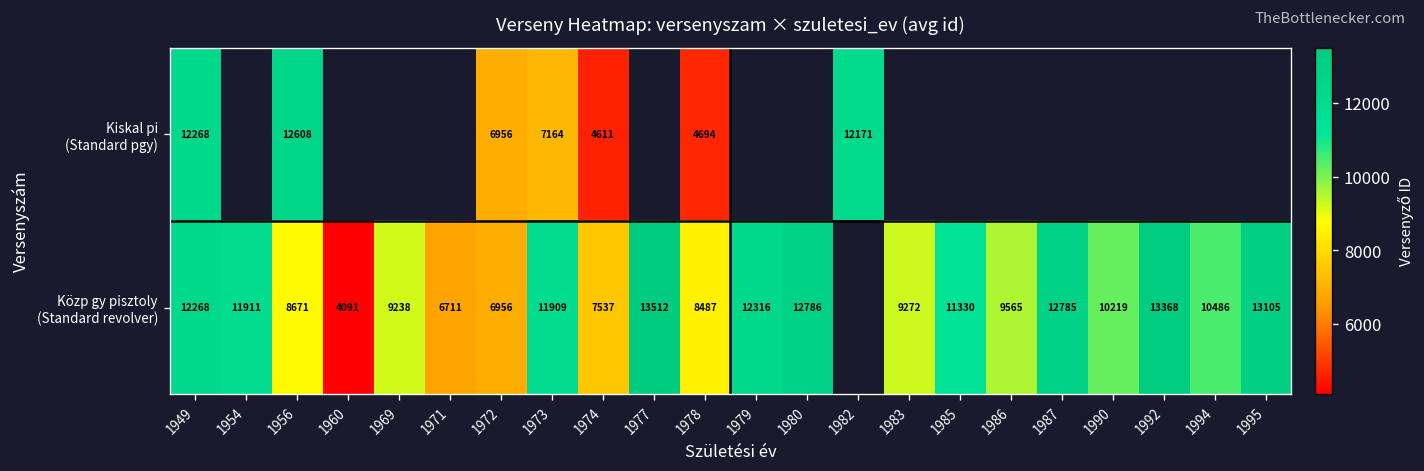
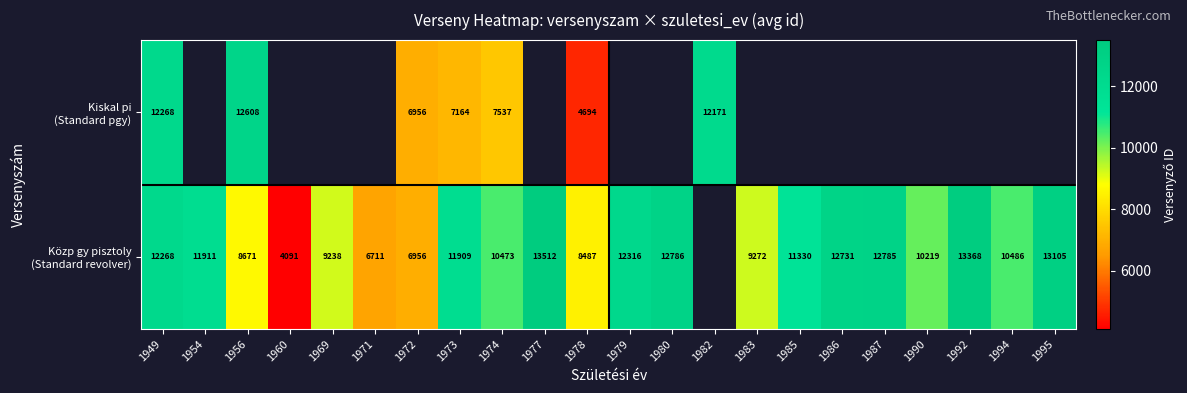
  {
    "Kiskal pi (Standard pgy)": {
      "1949": 12268,
      "1956": 12608,
      "1972": 6956,
      "1973": 7164,
-     "1974": 4611,
+     "1974": 7537,
      "1978": 4694,
      "1982": 12171
    },
    "Közp gy pisztoly (Standard revolver)": {
      "1949": 12268,
      "1954": 11911,
      "1956": 8671,
      "1960": 4091,
      "1969": 9238,
      "1971": 6711,
      "1972": 6956,
      "1973": 11909,
-     "1974": 7537,
+     "1974": 10473,
      "1977": 13512,
      "1978": 8487,
      "1979": 12316,
      "1980": 12786,
      "1983": 9272,
      "1985": 11330,
-     "1986": 9565,
+     "1986": 12731,
      "1987": 12785,
      "1990": 10219,
      "1992": 13368,
      "1994": 10486,
      "1995": 13105
    }
  }
